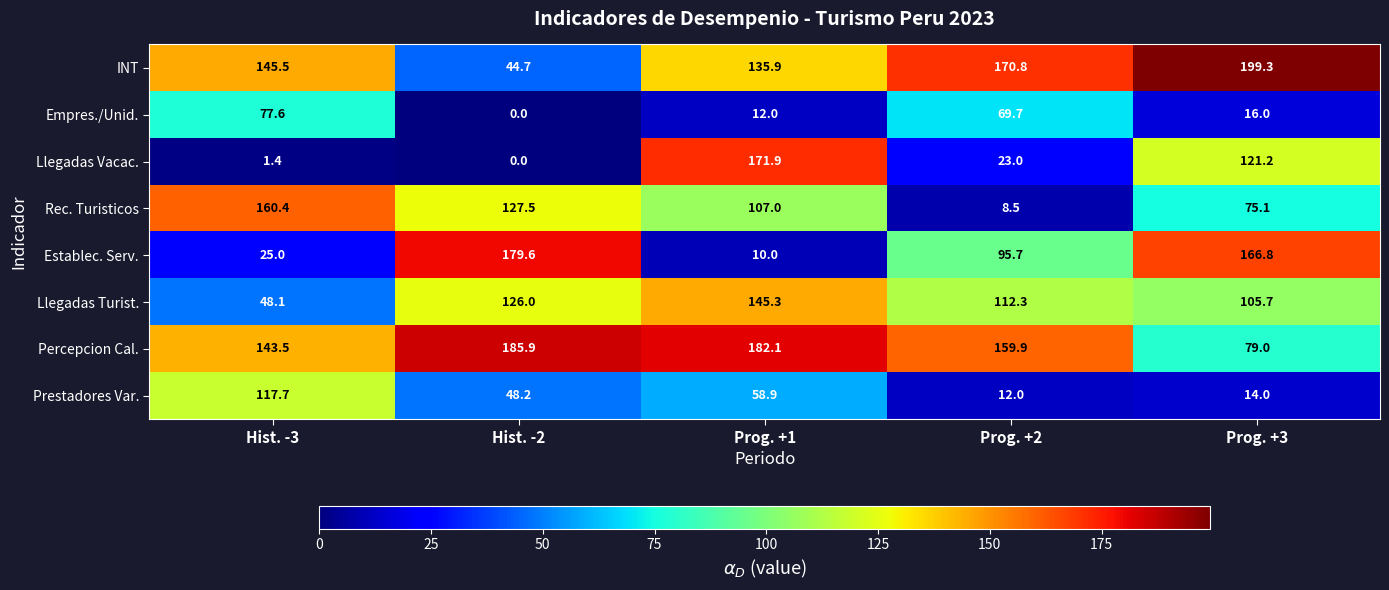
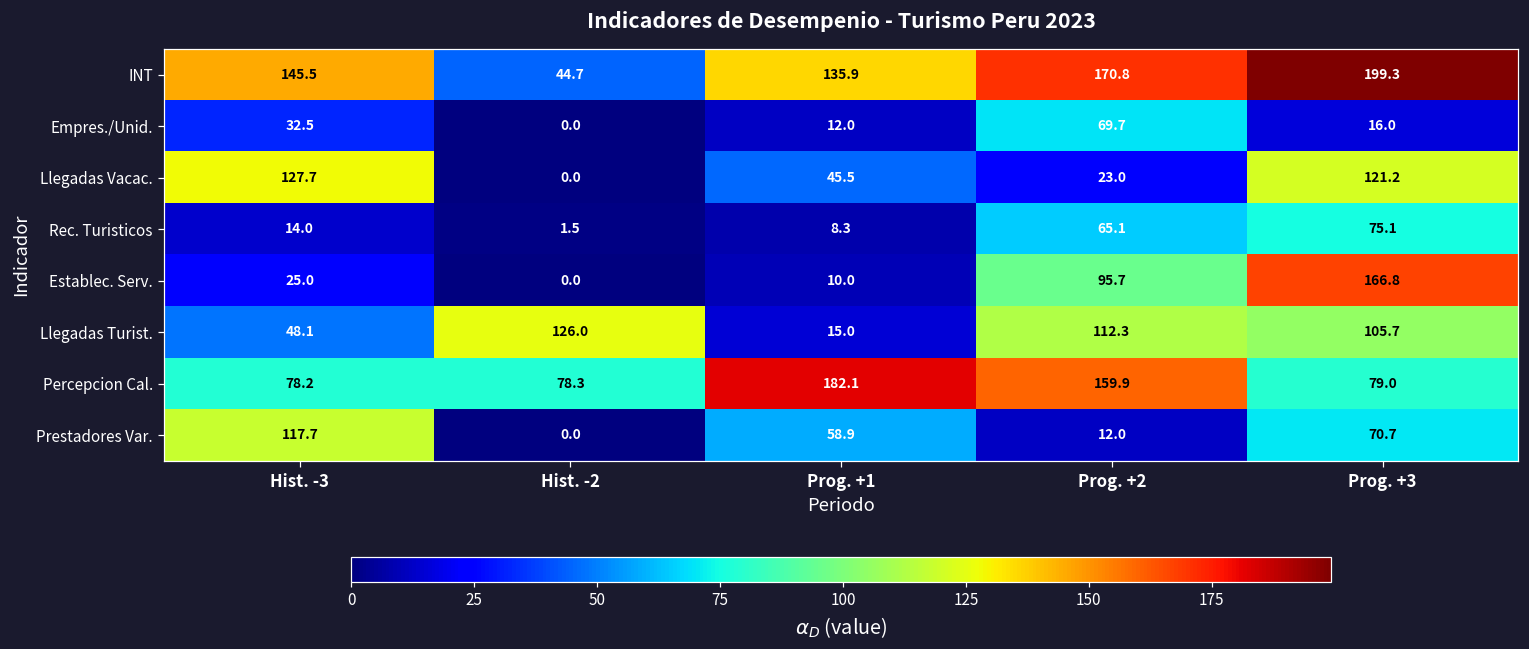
  {
    "INT": {
      "Hist. -3": 145.5,
      "Hist. -2": 44.7,
      "Prog. +1": 135.9,
      "Prog. +2": 170.8,
      "Prog. +3": 199.3
    },
    "Empres./Unid.": {
-     "Hist. -3": 77.6,
+     "Hist. -3": 32.5,
      "Hist. -2": 0.0,
      "Prog. +1": 12.0,
      "Prog. +2": 69.7,
      "Prog. +3": 16.0
    },
    "Llegadas Vacac.": {
-     "Hist. -3": 1.4,
+     "Hist. -3": 127.7,
      "Hist. -2": 0.0,
-     "Prog. +1": 171.9,
+     "Prog. +1": 45.5,
      "Prog. +2": 23.0,
      "Prog. +3": 121.2
    },
    "Rec. Turisticos": {
-     "Hist. -3": 160.4,
-     "Hist. -2": 127.5,
-     "Prog. +1": 107.0,
-     "Prog. +2": 8.5,
+     "Hist. -3": 14.0,
+     "Hist. -2": 1.5,
+     "Prog. +1": 8.3,
+     "Prog. +2": 65.1,
      "Prog. +3": 75.1
    },
    "Establec. Serv.": {
      "Hist. -3": 25.0,
-     "Hist. -2": 179.6,
+     "Hist. -2": 0.0,
      "Prog. +1": 10.0,
      "Prog. +2": 95.7,
      "Prog. +3": 166.8
    },
    "Llegadas Turist.": {
      "Hist. -3": 48.1,
      "Hist. -2": 126.0,
-     "Prog. +1": 145.3,
+     "Prog. +1": 15.0,
      "Prog. +2": 112.3,
      "Prog. +3": 105.7
    },
    "Percepcion Cal.": {
-     "Hist. -3": 143.5,
-     "Hist. -2": 185.9,
+     "Hist. -3": 78.2,
+     "Hist. -2": 78.3,
      "Prog. +1": 182.1,
      "Prog. +2": 159.9,
      "Prog. +3": 79.0
    },
    "Prestadores Var.": {
      "Hist. -3": 117.7,
-     "Hist. -2": 48.2,
+     "Hist. -2": 0.0,
      "Prog. +1": 58.9,
      "Prog. +2": 12.0,
-     "Prog. +3": 14.0
+     "Prog. +3": 70.7
    }
  }
